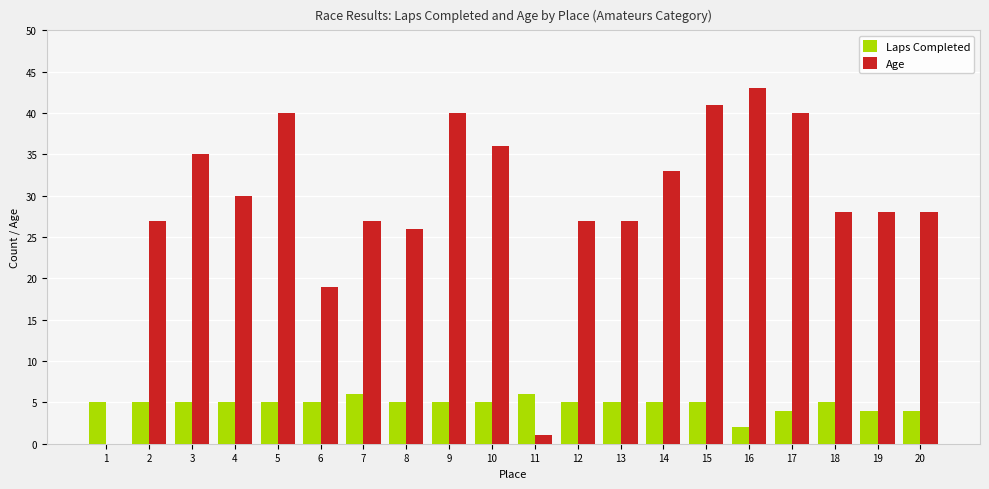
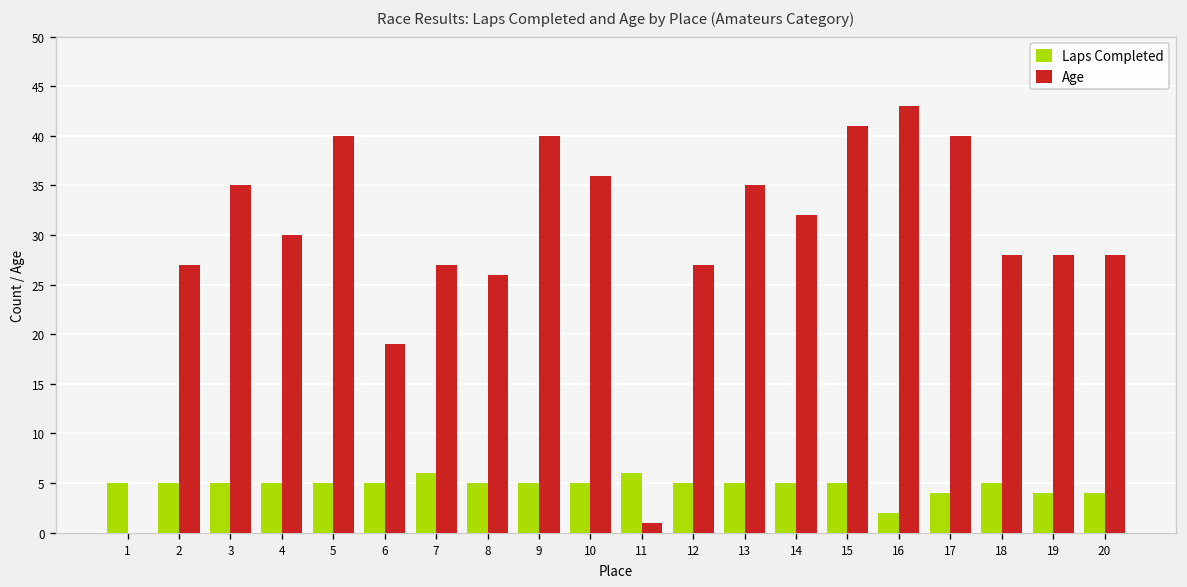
  {
    "Laps Completed": {
      "1": 5,
      "2": 5,
      "3": 5,
      "4": 5,
      "5": 5,
      "6": 5,
      "7": 6,
      "8": 5,
      "9": 5,
      "10": 5,
      "11": 6,
      "12": 5,
      "13": 5,
      "14": 5,
      "15": 5,
      "16": 2,
      "17": 4,
      "18": 5,
      "19": 4,
      "20": 4
    },
    "Age": {
      "1": 0,
      "2": 27,
      "3": 35,
      "4": 30,
      "5": 40,
      "6": 19,
      "7": 27,
      "8": 26,
      "9": 40,
      "10": 36,
      "11": 1,
      "12": 27,
-     "13": 27,
-     "14": 33,
+     "13": 35,
+     "14": 32,
      "15": 41,
      "16": 43,
      "17": 40,
      "18": 28,
      "19": 28,
      "20": 28
    }
  }
